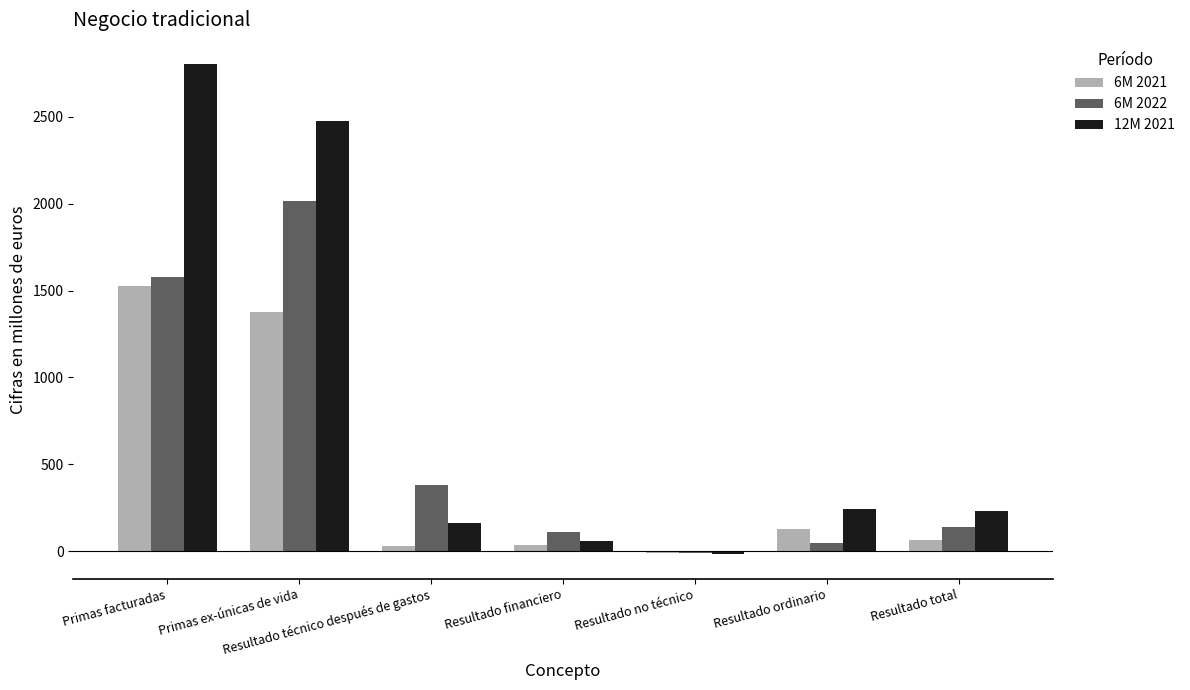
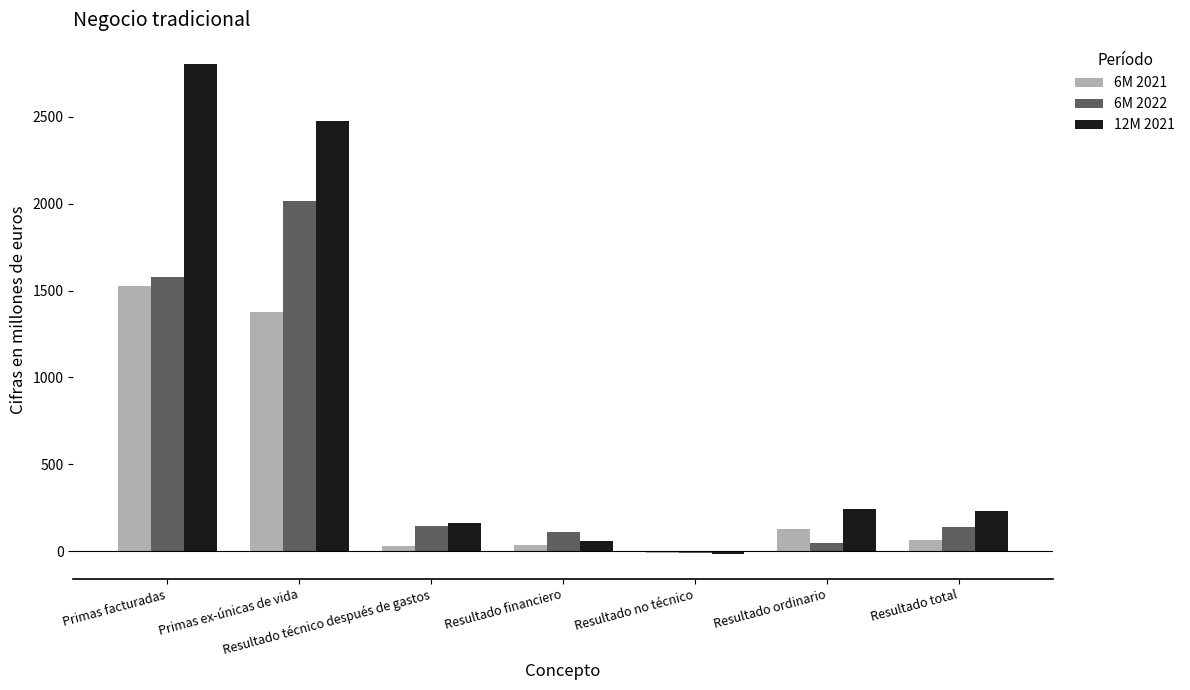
  {
    "6M 2021": {
      "Primas facturadas": 1530,
      "Primas ex-únicas de vida": 1370,
      "Resultado técnico después de gastos": 30,
      "Resultado financiero": 40,
      "Resultado ordinario": 130,
      "Resultado total": 70
    },
    "6M 2022": {
      "Primas facturadas": 1580,
      "Primas ex-únicas de vida": 2020,
-     "Resultado técnico después de gastos": 380,
+     "Resultado técnico después de gastos": 140,
      "Resultado financiero": 110,
      "Resultado ordinario": 50,
      "Resultado total": 140
    },
    "12M 2021": {
      "Primas facturadas": 2800,
      "Primas ex-únicas de vida": 2470,
      "Resultado técnico después de gastos": 170,
      "Resultado financiero": 60,
      "Resultado no técnico": -20,
      "Resultado ordinario": 240,
      "Resultado total": 230
    }
  }
